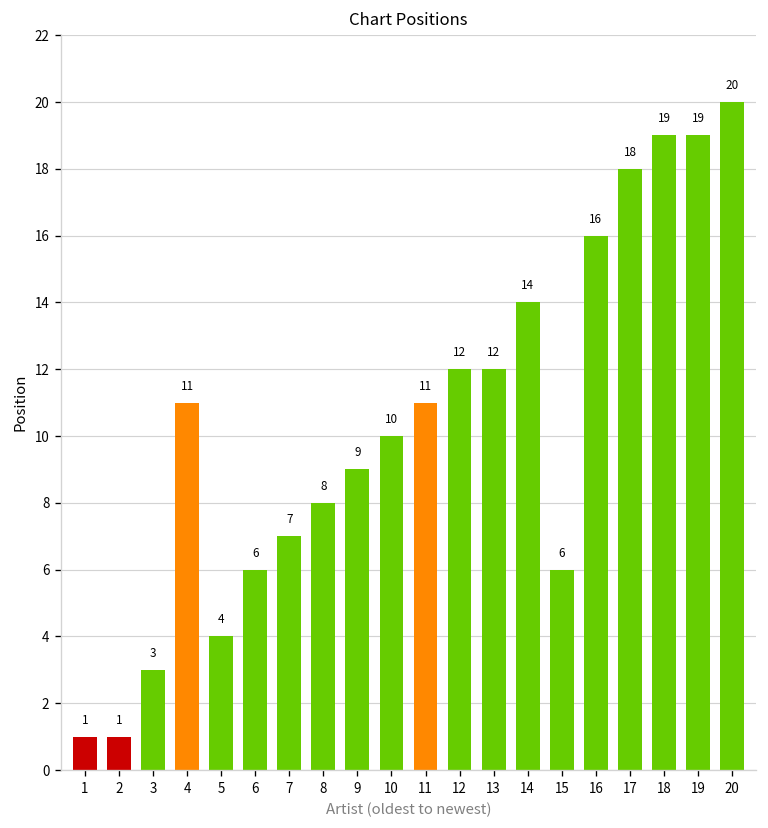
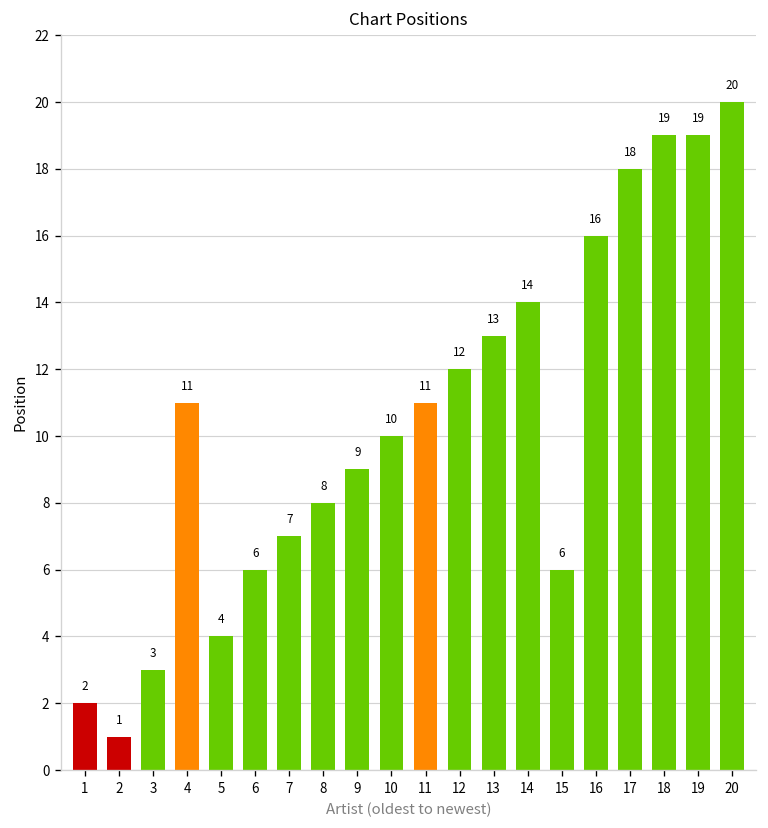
  {
-   "1": 1,
+   "1": 2,
    "2": 1,
    "3": 3,
    "4": 11,
    "5": 4,
    "6": 6,
    "7": 7,
    "8": 8,
    "9": 9,
    "10": 10,
    "11": 11,
    "12": 12,
-   "13": 12,
+   "13": 13,
    "14": 14,
    "15": 6,
    "16": 16,
    "17": 18,
    "18": 19,
    "19": 19,
    "20": 20
  }
